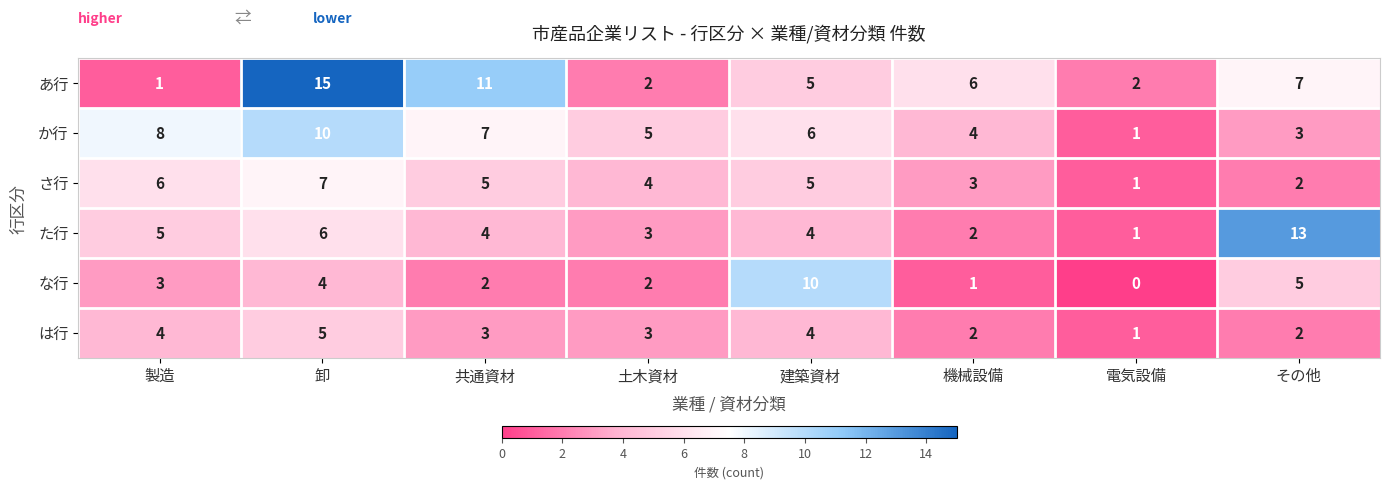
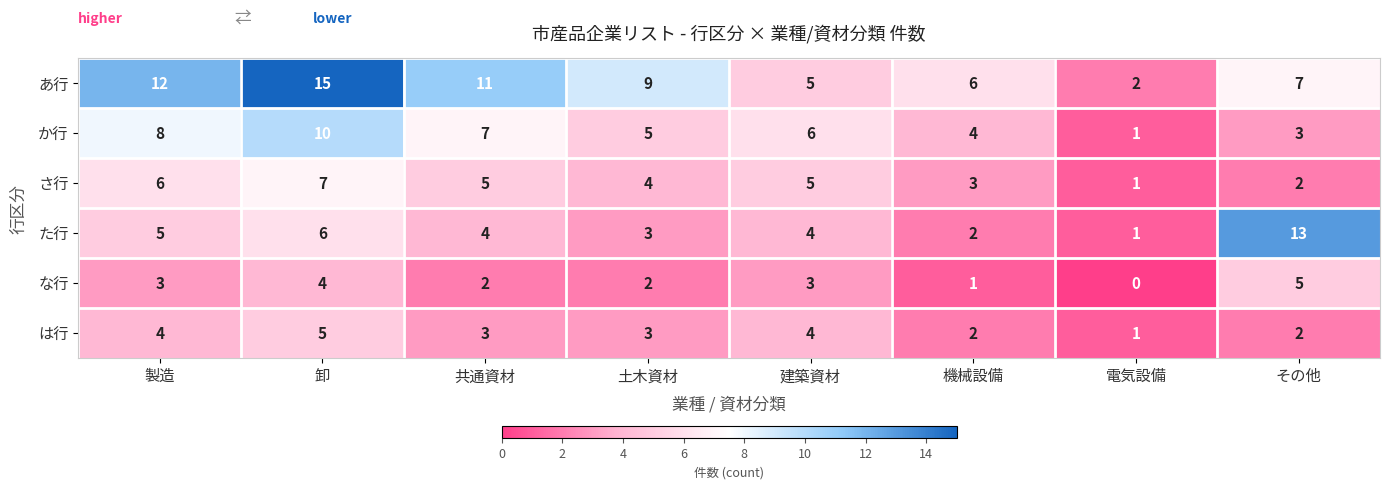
  {
    "あ行": {
-     "製造": 1,
+     "製造": 12,
      "卸": 15,
      "共通資材": 11,
-     "土木資材": 2,
+     "土木資材": 9,
      "建築資材": 5,
      "機械設備": 6,
      "電気設備": 2,
      "その他": 7
    },
    "か行": {
      "製造": 8,
      "卸": 10,
      "共通資材": 7,
      "土木資材": 5,
      "建築資材": 6,
      "機械設備": 4,
      "電気設備": 1,
      "その他": 3
    },
    "さ行": {
      "製造": 6,
      "卸": 7,
      "共通資材": 5,
      "土木資材": 4,
      "建築資材": 5,
      "機械設備": 3,
      "電気設備": 1,
      "その他": 2
    },
    "た行": {
      "製造": 5,
      "卸": 6,
      "共通資材": 4,
      "土木資材": 3,
      "建築資材": 4,
      "機械設備": 2,
      "電気設備": 1,
      "その他": 13
    },
    "な行": {
      "製造": 3,
      "卸": 4,
      "共通資材": 2,
      "土木資材": 2,
-     "建築資材": 10,
+     "建築資材": 3,
      "機械設備": 1,
      "電気設備": 0,
      "その他": 5
    },
    "は行": {
      "製造": 4,
      "卸": 5,
      "共通資材": 3,
      "土木資材": 3,
      "建築資材": 4,
      "機械設備": 2,
      "電気設備": 1,
      "その他": 2
    }
  }
